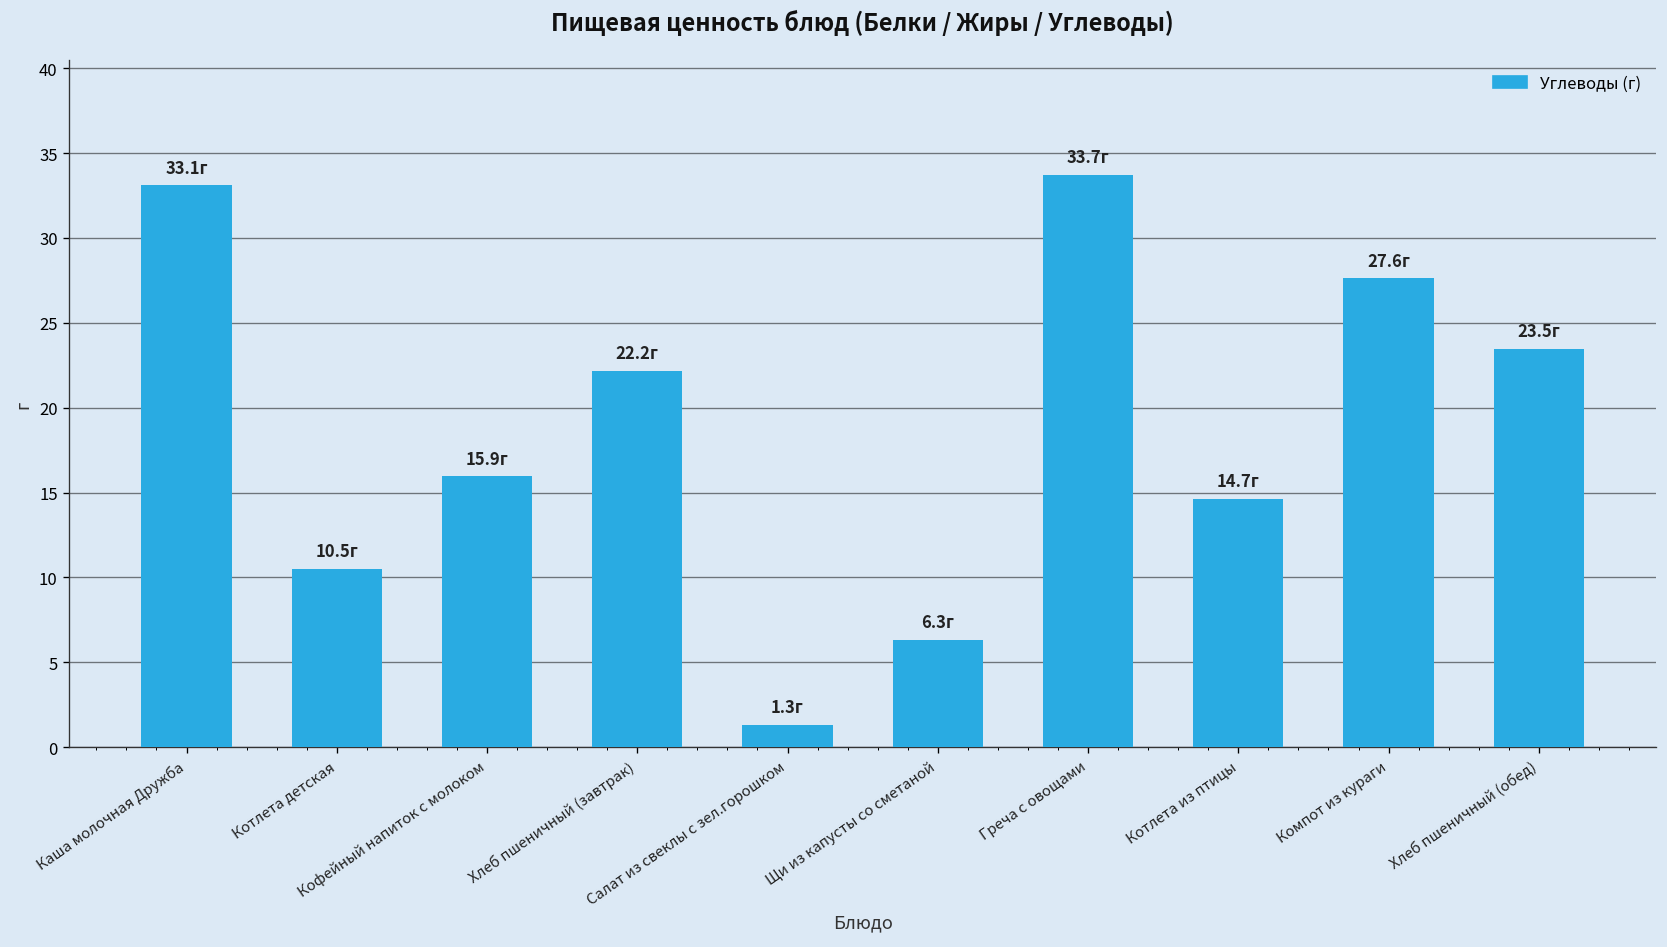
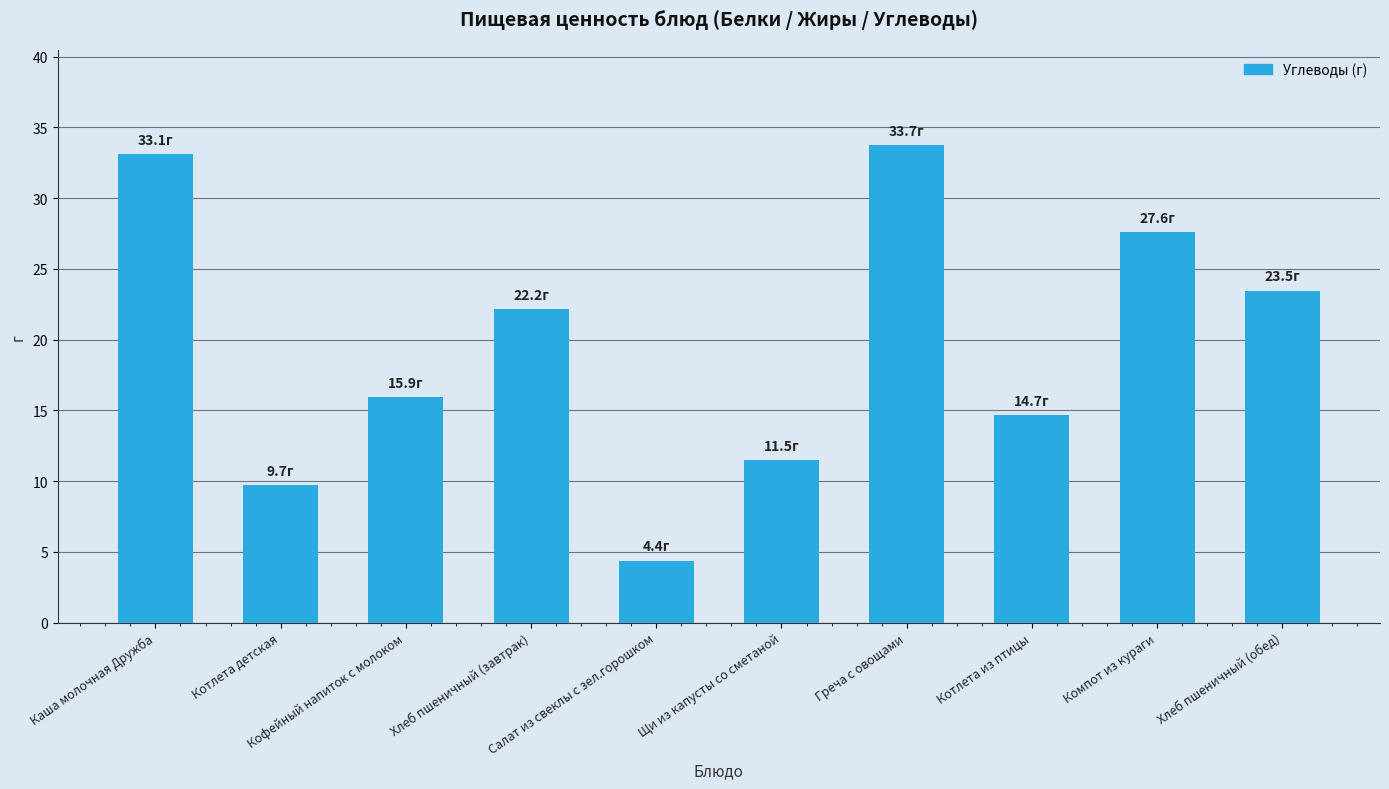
  {
    "Каша молочная Дружба": "33.1г",
-   "Котлета детская": "10.5г",
+   "Котлета детская": "9.7г",
    "Кофейный напиток с молоком": "15.9г",
    "Хлеб пшеничный (завтрак)": "22.2г",
-   "Салат из свеклы с зел.горошком": "1.3г",
-   "Щи из капусты со сметаной": "6.3г",
+   "Салат из свеклы с зел.горошком": "4.4г",
+   "Щи из капусты со сметаной": "11.5г",
    "Греча с овощами": "33.7г",
    "Котлета из птицы": "14.7г",
    "Компот из кураги": "27.6г",
    "Хлеб пшеничный (обед)": "23.5г"
  }
